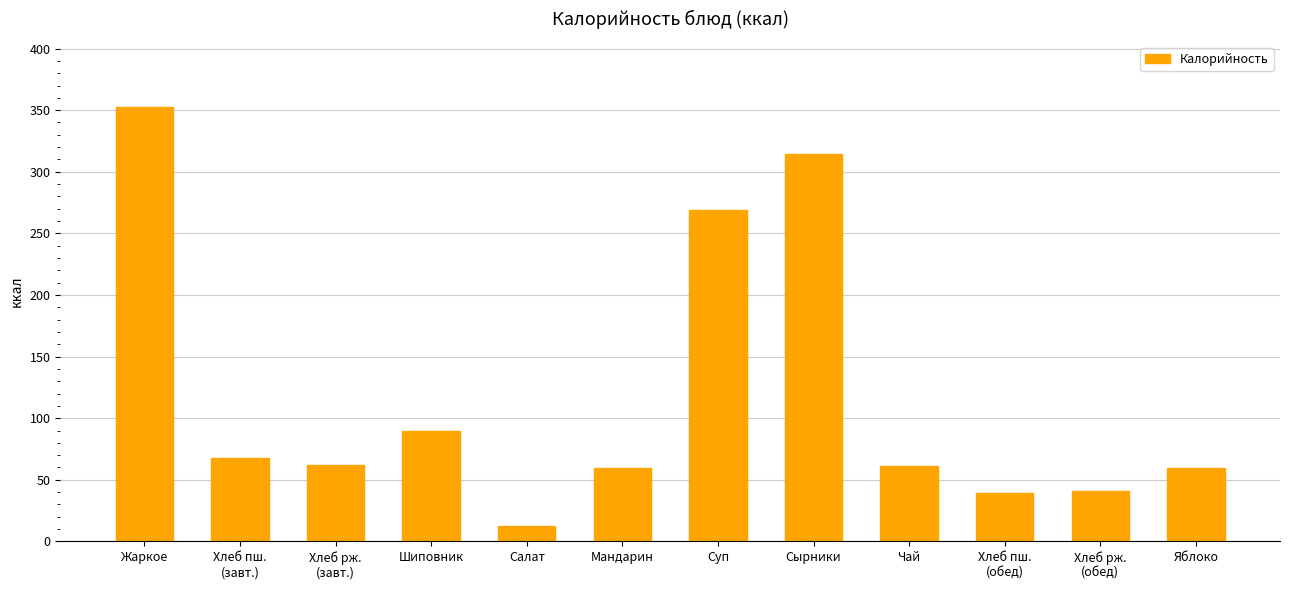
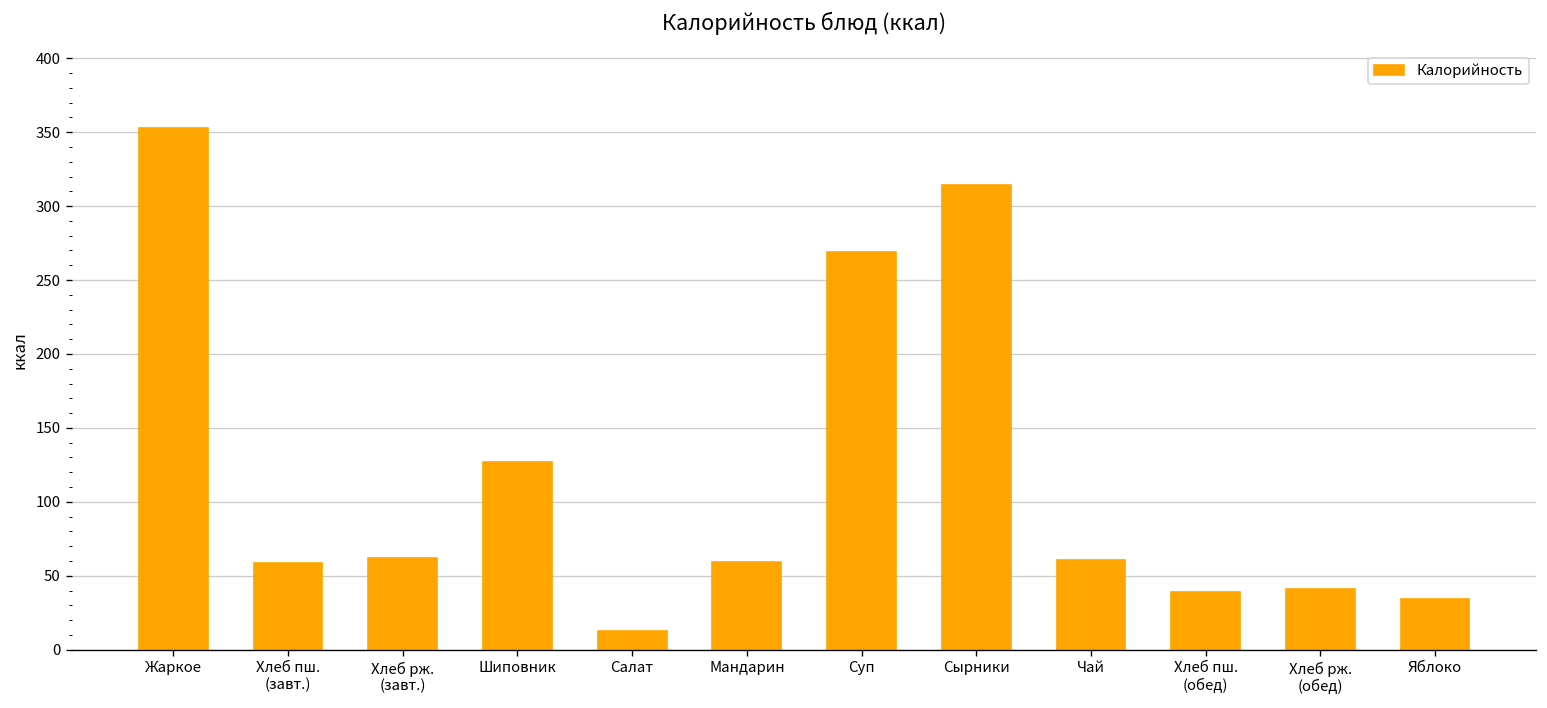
  {
    "Жаркое": 353,
-   "Хлеб пш. (завт.)": 68,
+   "Хлеб пш. (завт.)": 58,
    "Хлеб рж. (завт.)": 62,
-   "Шиповник": 90,
+   "Шиповник": 127,
    "Салат": 13,
    "Мандарин": 59,
    "Суп": 269,
    "Сырники": 314,
    "Чай": 61,
    "Хлеб пш. (обед)": 39,
    "Хлеб рж. (обед)": 41,
-   "Яблоко": 59
+   "Яблоко": 35
  }
